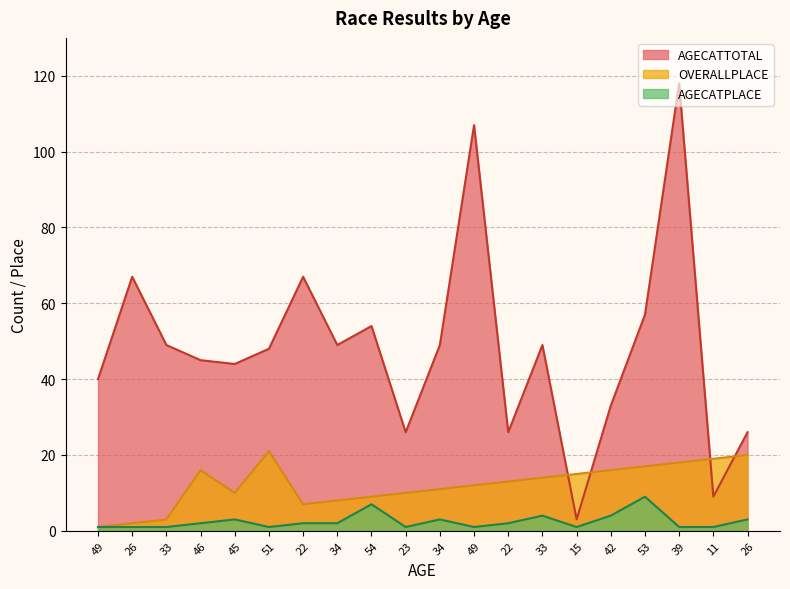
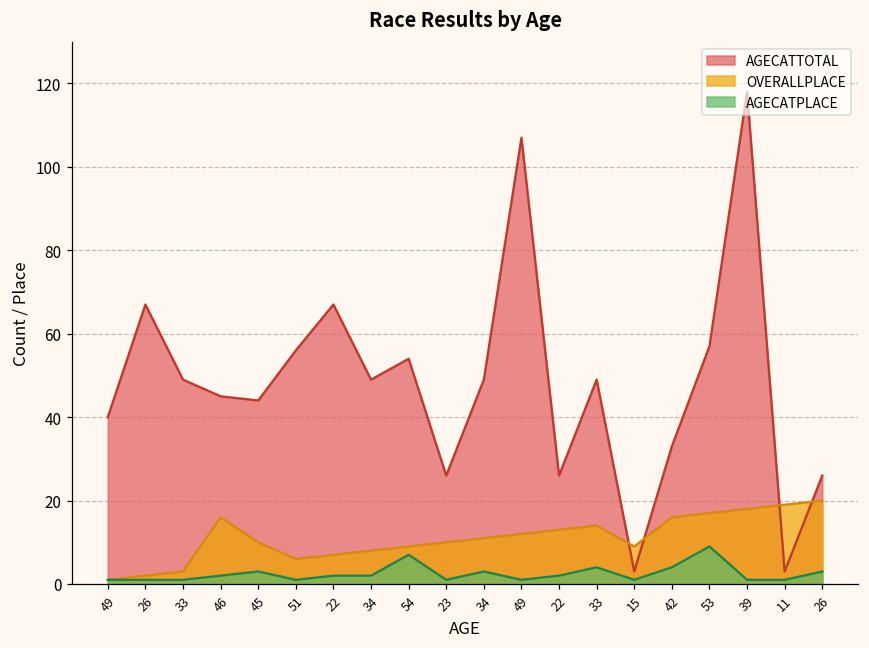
  {
    "AGECATTOTAL": {
      "46": 45,
      "45": 44,
-     "51": 48,
+     "51": 56,
      "54": 54,
      "23": 26,
      "15": 3,
      "42": 33,
      "53": 57,
-     "11": 9
+     "11": 3
    },
    "OVERALLPLACE": {
      "46": 16,
      "45": 10,
-     "51": 21,
+     "51": 6,
      "54": 9,
      "23": 10,
-     "15": 15,
+     "15": 9,
      "42": 16,
      "53": 17,
      "39": 18,
      "11": 19
    },
    "AGECATPLACE": {
      "46": 2,
      "45": 3,
      "51": 1,
      "54": 7,
      "23": 1,
      "15": 1,
      "42": 4,
      "53": 9,
      "39": 1,
      "11": 1
    }
  }
